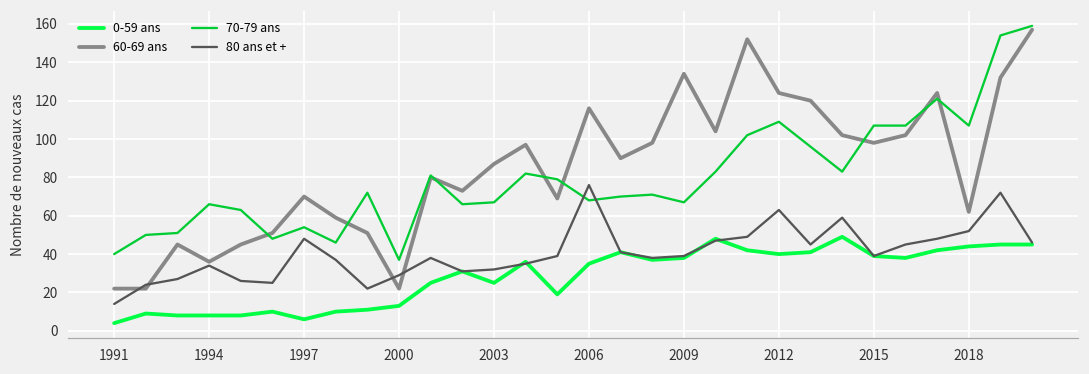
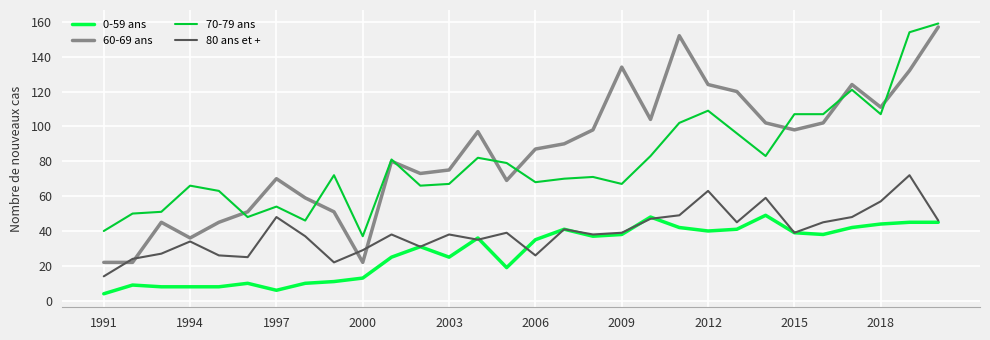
  {
    "60-69 ans": {
      "1991": 22,
      "1994": 36,
      "1997": 70,
      "2000": 22,
-     "2003": 87,
-     "2006": 116,
+     "2003": 75,
+     "2006": 87,
      "2009": 134,
      "2012": 124,
      "2015": 98,
-     "2018": 62
+     "2018": 111
    },
    "80 ans et +": {
      "1991": 14,
      "1994": 34,
      "1997": 48,
      "2000": 29,
-     "2003": 32,
-     "2006": 76,
+     "2003": 38,
+     "2006": 26,
      "2012": 63,
-     "2018": 52
+     "2018": 57
    }
  }
